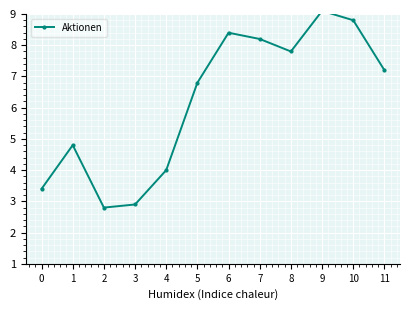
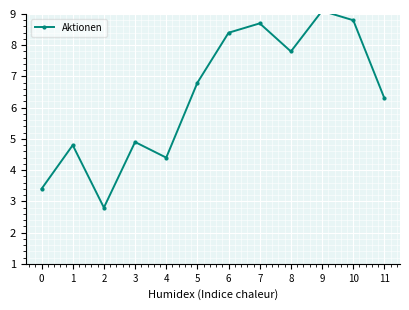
  {
    "0": 3.4,
    "1": 4.8,
    "2": 2.8,
-   "3": 2.9,
-   "4": 4.0,
+   "3": 4.9,
+   "4": 4.4,
    "5": 6.8,
    "6": 8.4,
-   "7": 8.2,
+   "7": 8.7,
    "8": 7.8,
    "10": 8.8,
-   "11": 7.2
+   "11": 6.3
  }
